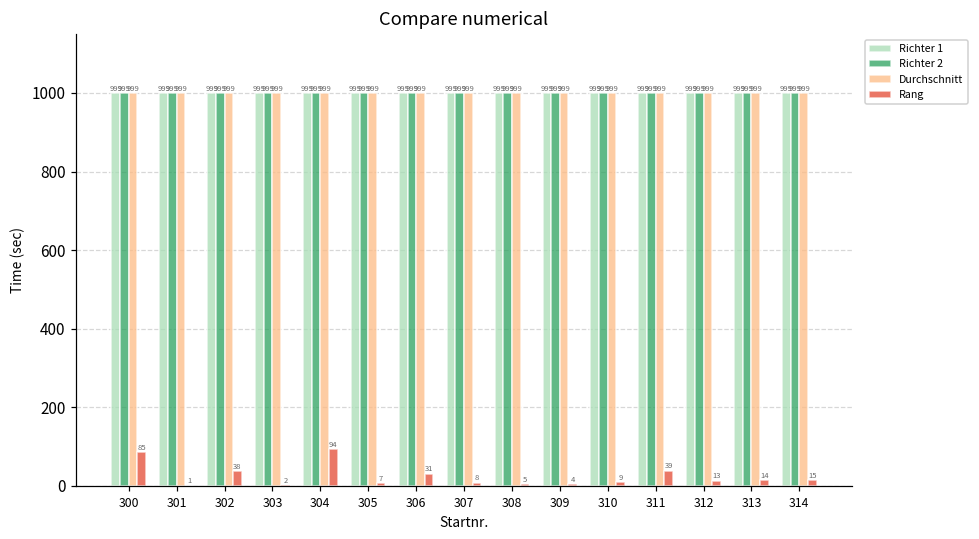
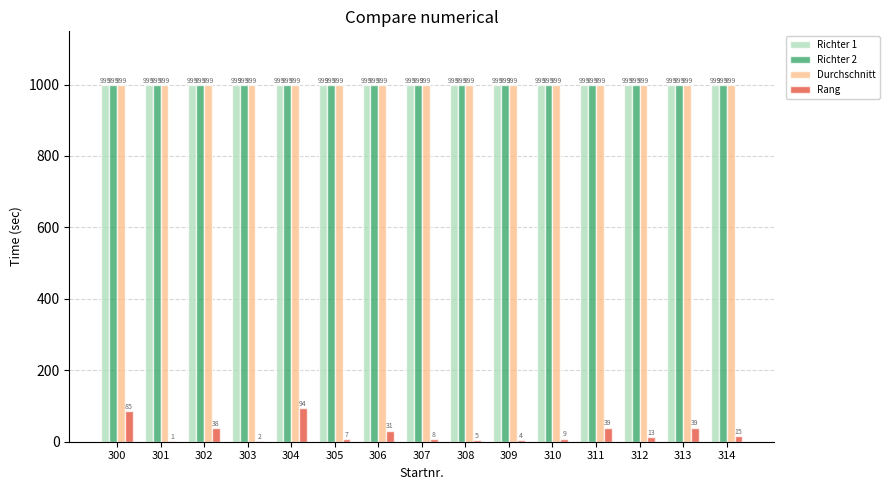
  {
    "Rang": {
      "300": 85,
      "301": 1,
      "302": 38,
      "303": 2,
      "304": 94,
      "305": 7,
      "306": 31,
      "307": 8,
      "308": 5,
      "309": 4,
      "310": 9,
      "311": 39,
      "312": 13,
-     "313": 14,
+     "313": 39,
      "314": 15
    }
  }
